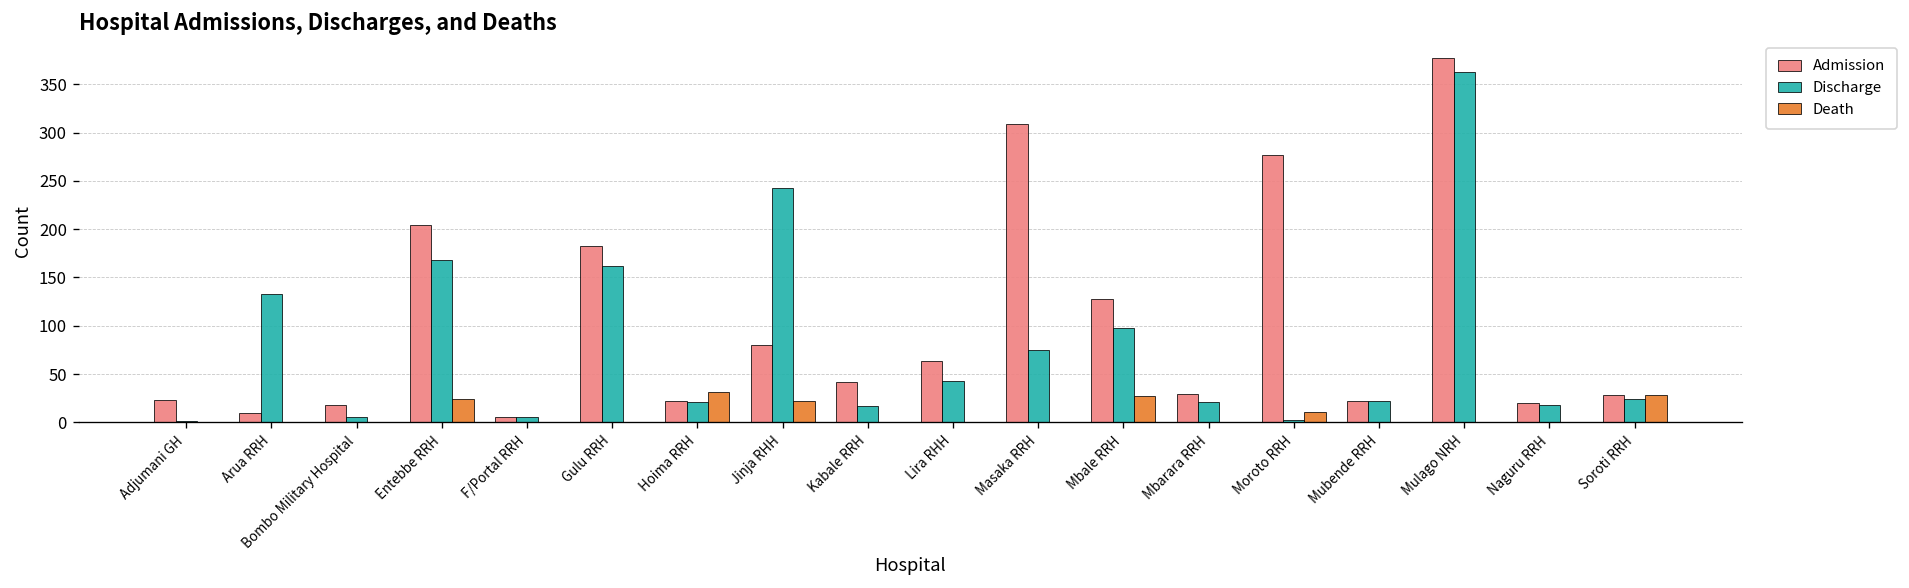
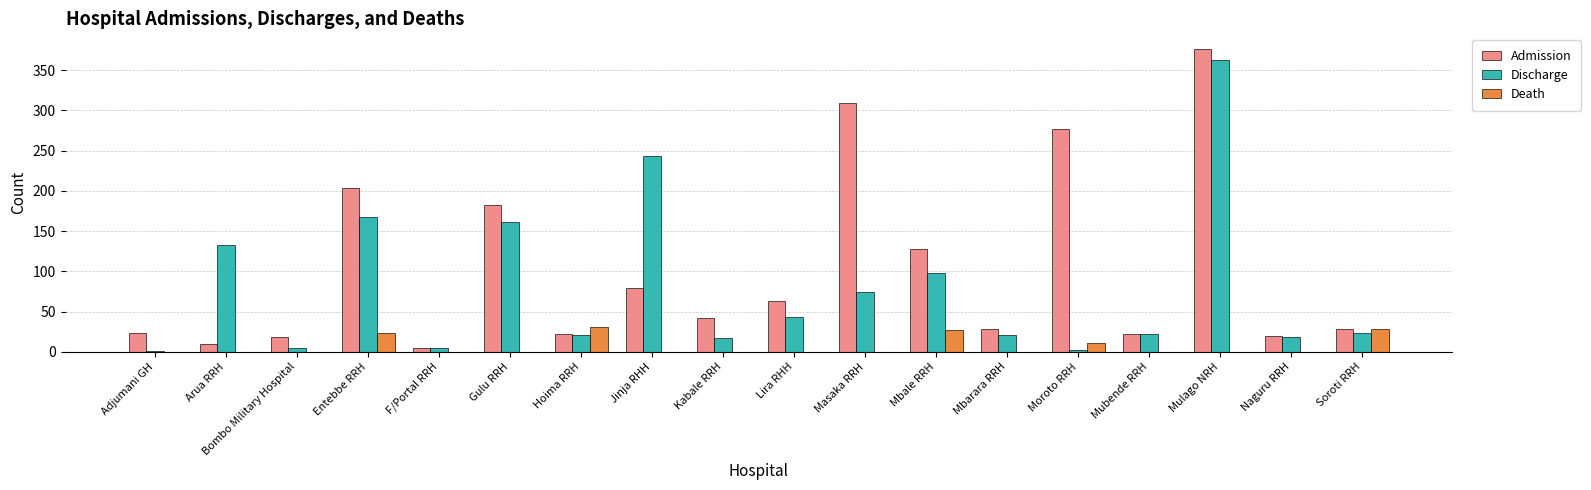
  {
    "Admission": {
      "Adjumani GH": 20,
      "Arua RRH": 10,
      "Bombo Military Hospital": 20,
      "Entebbe RRH": 200,
      "F/Portal RRH": 10,
      "Gulu RRH": 180,
      "Hoima RRH": 20,
      "Jinja RHH": 80,
      "Kabale RRH": 40,
      "Lira RHH": 60,
      "Masaka RRH": 310,
      "Mbale RRH": 130,
      "Mbarara RRH": 30,
      "Moroto RRH": 280,
      "Mubende RRH": 20,
      "Mulago NRH": 380,
      "Naguru RRH": 20,
      "Soroti RRH": 30
    },
    "Discharge": {
      "Arua RRH": 130,
      "Bombo Military Hospital": 10,
      "Entebbe RRH": 170,
      "F/Portal RRH": 10,
      "Gulu RRH": 160,
      "Hoima RRH": 20,
      "Jinja RHH": 240,
      "Kabale RRH": 20,
      "Lira RHH": 40,
      "Masaka RRH": 80,
      "Mbale RRH": 100,
      "Mbarara RRH": 20,
      "Mubende RRH": 20,
      "Mulago NRH": 360,
      "Naguru RRH": 20,
      "Soroti RRH": 20
    },
    "Death": {
      "Adjumani GH": 0,
      "Arua RRH": 0,
      "Bombo Military Hospital": 0,
      "Entebbe RRH": 20,
      "F/Portal RRH": 0,
      "Gulu RRH": 0,
      "Hoima RRH": 30,
-     "Jinja RHH": 20,
+     "Jinja RHH": 0,
      "Kabale RRH": 0,
      "Lira RHH": 0,
      "Masaka RRH": 0,
      "Mbale RRH": 30,
      "Mbarara RRH": 0,
      "Moroto RRH": 10,
      "Mubende RRH": 0,
      "Mulago NRH": 0,
      "Naguru RRH": 0,
      "Soroti RRH": 30
    }
  }
